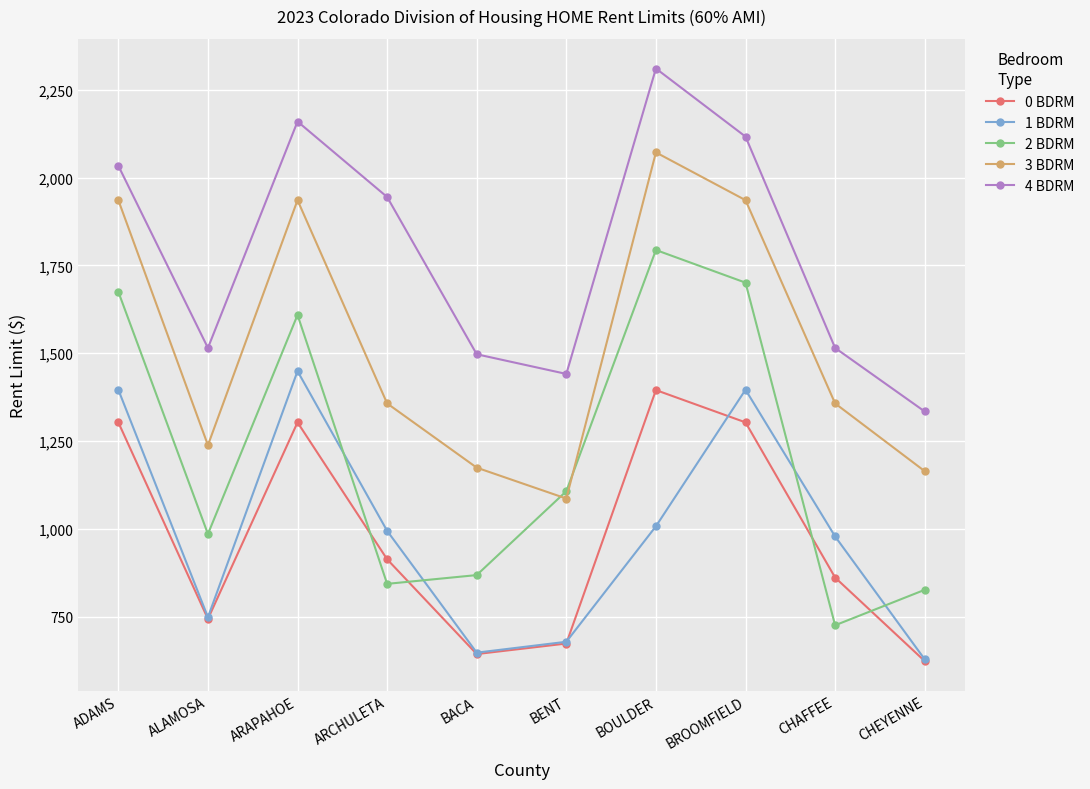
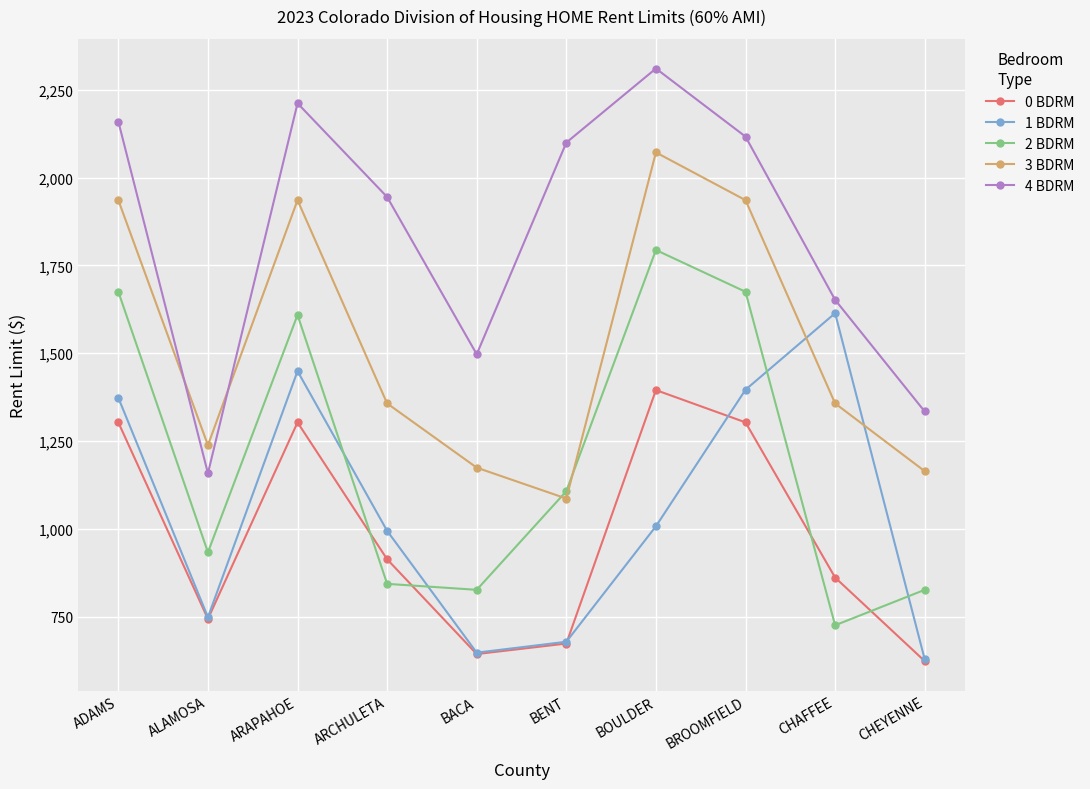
  {
    "1 BDRM": {
-     "ADAMS": "1,400",
+     "ADAMS": "1,370",
      "ARAPAHOE": "1,450",
      "ARCHULETA": "990",
      "BOULDER": "1,010",
      "BROOMFIELD": "1,400",
-     "CHAFFEE": "980"
+     "CHAFFEE": "1,610"
    },
    "2 BDRM": {
      "ADAMS": "1,680",
-     "ALAMOSA": "990",
+     "ALAMOSA": "930",
      "ARAPAHOE": "1,610",
      "ARCHULETA": "840",
-     "BACA": "870",
+     "BACA": "830",
      "BENT": "1,110",
      "BOULDER": "1,790",
-     "BROOMFIELD": "1,700",
+     "BROOMFIELD": "1,680",
      "CHAFFEE": "730",
      "CHEYENNE": "830"
    },
    "4 BDRM": {
-     "ADAMS": "2,030",
-     "ALAMOSA": "1,520",
-     "ARAPAHOE": "2,160",
+     "ADAMS": "2,160",
+     "ALAMOSA": "1,160",
+     "ARAPAHOE": "2,210",
      "ARCHULETA": "1,950",
      "BACA": "1,500",
-     "BENT": "1,440",
+     "BENT": "2,100",
      "BOULDER": "2,310",
      "BROOMFIELD": "2,120",
-     "CHAFFEE": "1,520",
+     "CHAFFEE": "1,650",
      "CHEYENNE": "1,330"
    }
  }
